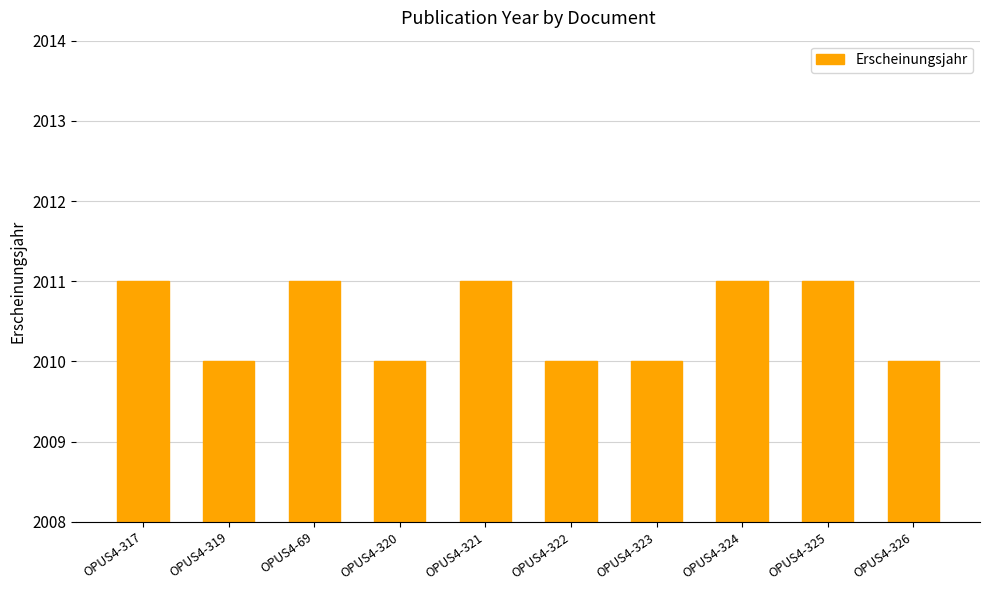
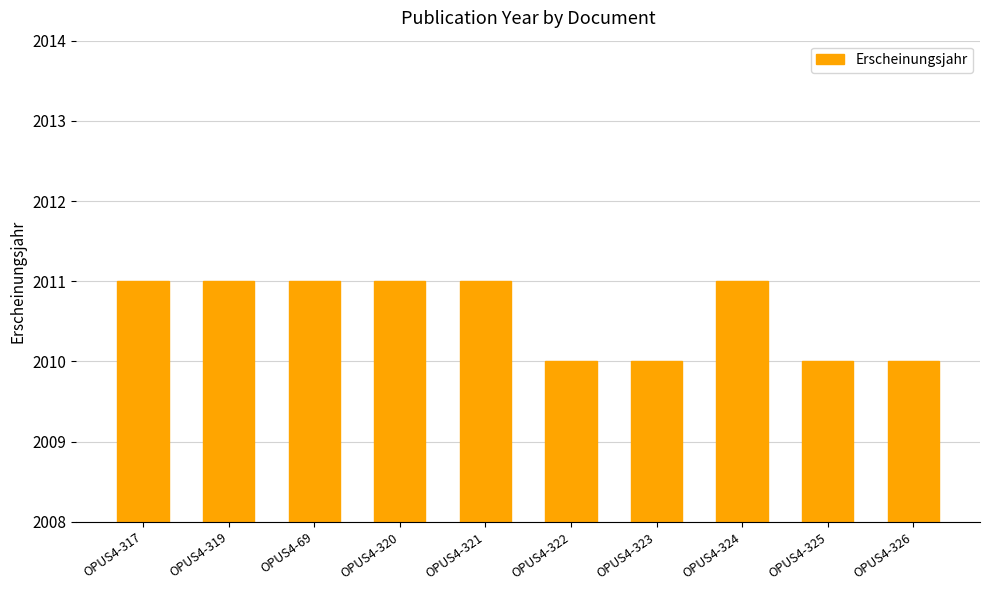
  {
    "OPUS4-317": 2011,
-   "OPUS4-319": 2010,
+   "OPUS4-319": 2011,
    "OPUS4-69": 2011,
-   "OPUS4-320": 2010,
+   "OPUS4-320": 2011,
    "OPUS4-321": 2011,
    "OPUS4-322": 2010,
    "OPUS4-323": 2010,
    "OPUS4-324": 2011,
-   "OPUS4-325": 2011,
+   "OPUS4-325": 2010,
    "OPUS4-326": 2010
  }
